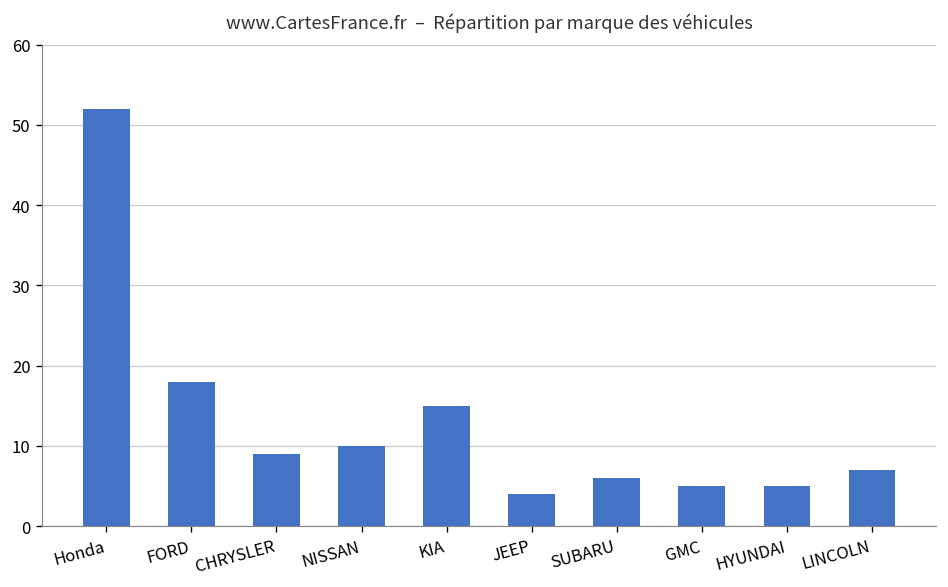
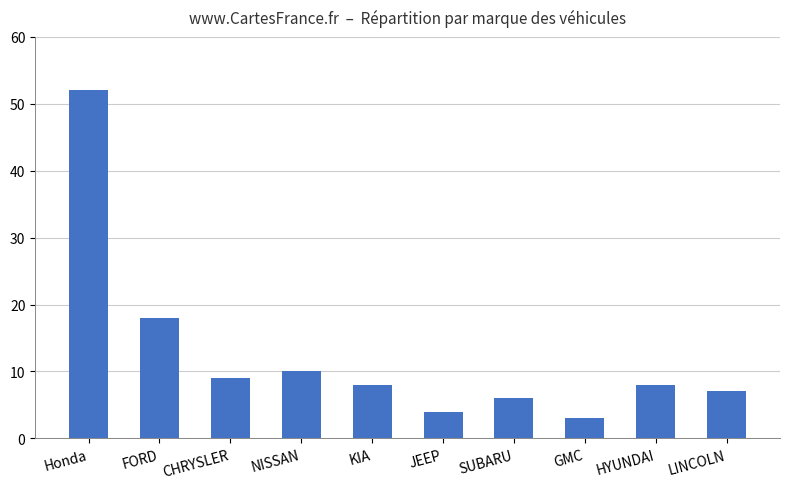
  {
    "Honda": 52,
    "FORD": 18,
    "CHRYSLER": 9,
    "NISSAN": 10,
-   "KIA": 15,
+   "KIA": 8,
    "JEEP": 4,
    "SUBARU": 6,
-   "GMC": 5,
-   "HYUNDAI": 5,
+   "GMC": 3,
+   "HYUNDAI": 8,
    "LINCOLN": 7
  }
